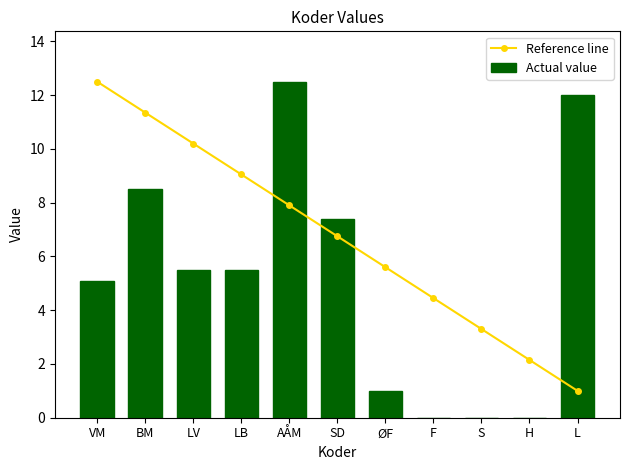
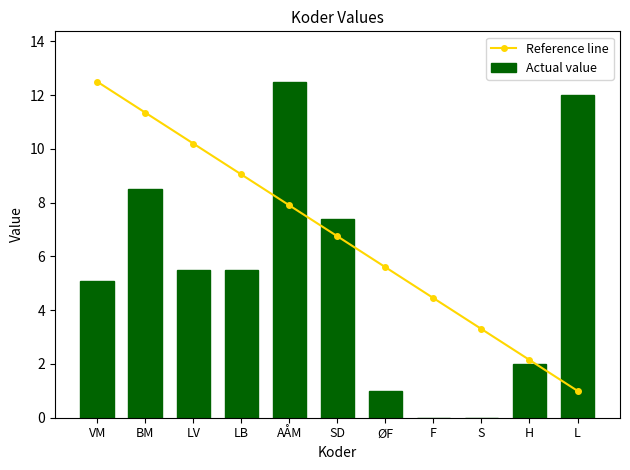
  {
    "Reference line": {
      "VM": 12.5,
      "BM": 11.4,
      "LV": 10.2,
      "LB": 9,
      "AÅM": 7.9,
      "SD": 6.8,
      "ØF": 5.6,
      "F": 4.5,
      "S": 3.3,
      "H": 2.2,
      "L": 1
    },
    "Actual value": {
      "VM": 5.1,
      "BM": 8.5,
      "LV": 5.5,
      "LB": 5.5,
      "AÅM": 12.5,
      "SD": 7.4,
      "ØF": 1,
      "F": 0,
      "S": 0,
-     "H": 0,
+     "H": 2,
      "L": 12
    }
  }
